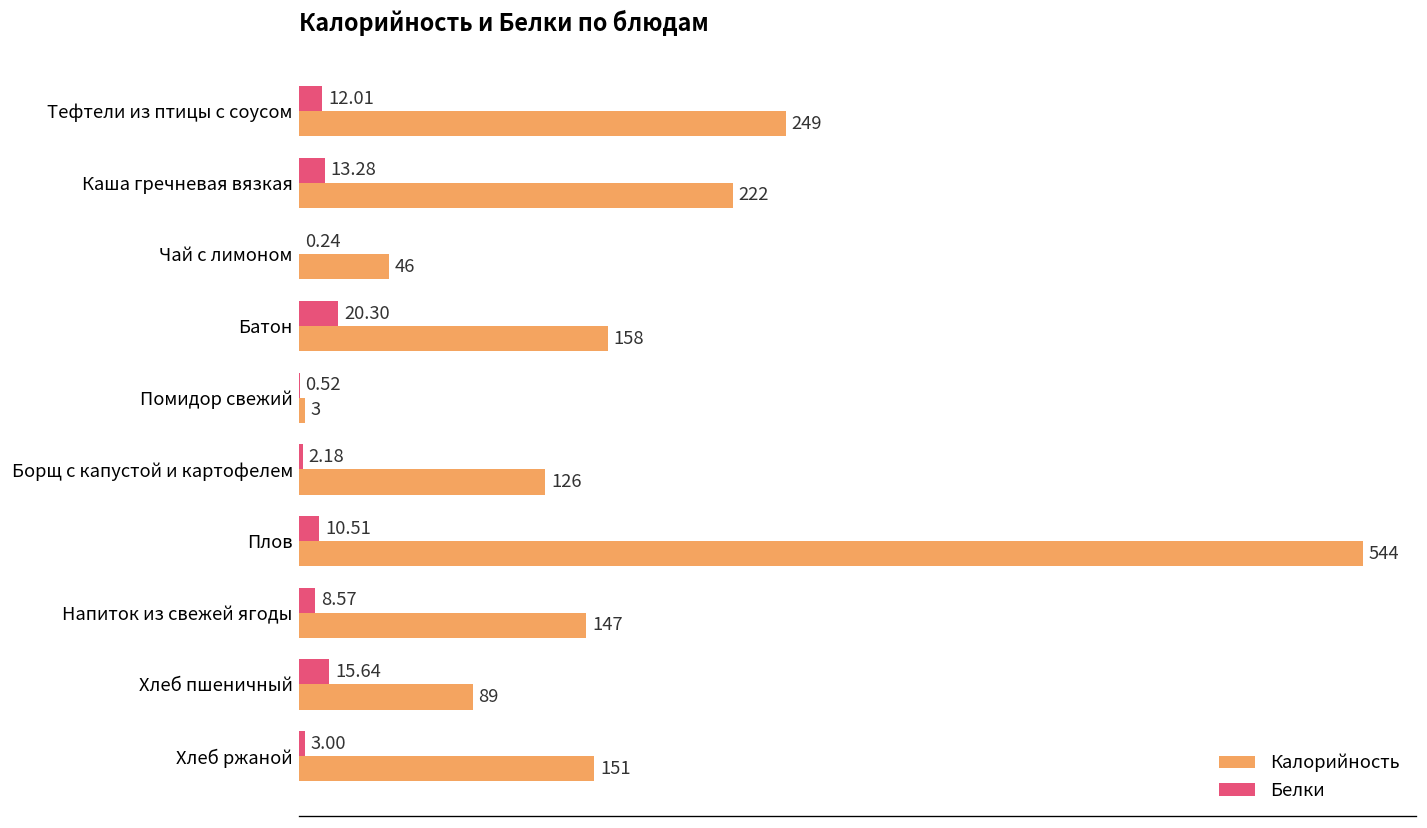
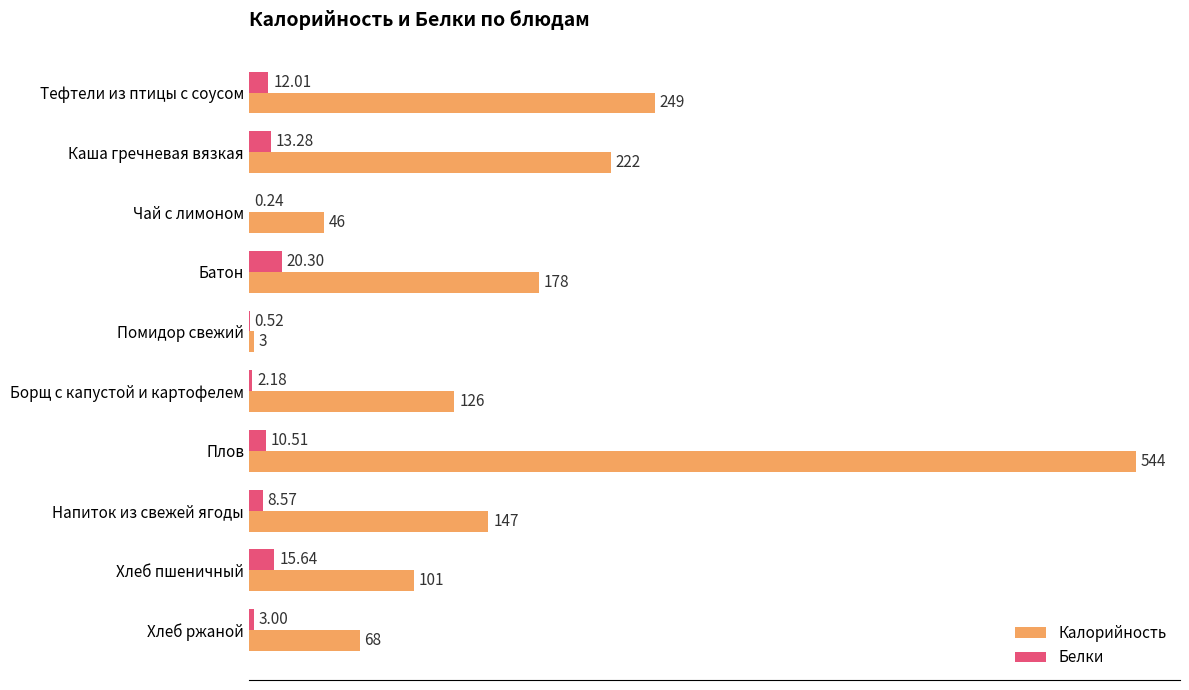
  {
    "Калорийность": {
      "Тефтели из птицы с соусом": 249,
      "Каша гречневая вязкая": 222,
      "Чай с лимоном": 46,
-     "Батон": 158,
+     "Батон": 178,
      "Помидор свежий": 3,
      "Борщ с капустой и картофелем": 126,
      "Плов": 544,
      "Напиток из свежей ягоды": 147,
-     "Хлеб пшеничный": 89,
-     "Хлеб ржаной": 151
+     "Хлеб пшеничный": 101,
+     "Хлеб ржаной": 68
    },
    "Белки": {
      "Тефтели из птицы с соусом": 12.01,
      "Каша гречневая вязкая": 13.28,
      "Чай с лимоном": 0.24,
      "Батон": 20.30,
      "Помидор свежий": 0.52,
      "Борщ с капустой и картофелем": 2.18,
      "Плов": 10.51,
      "Напиток из свежей ягоды": 8.57,
      "Хлеб пшеничный": 15.64,
      "Хлеб ржаной": 3.00
    }
  }
